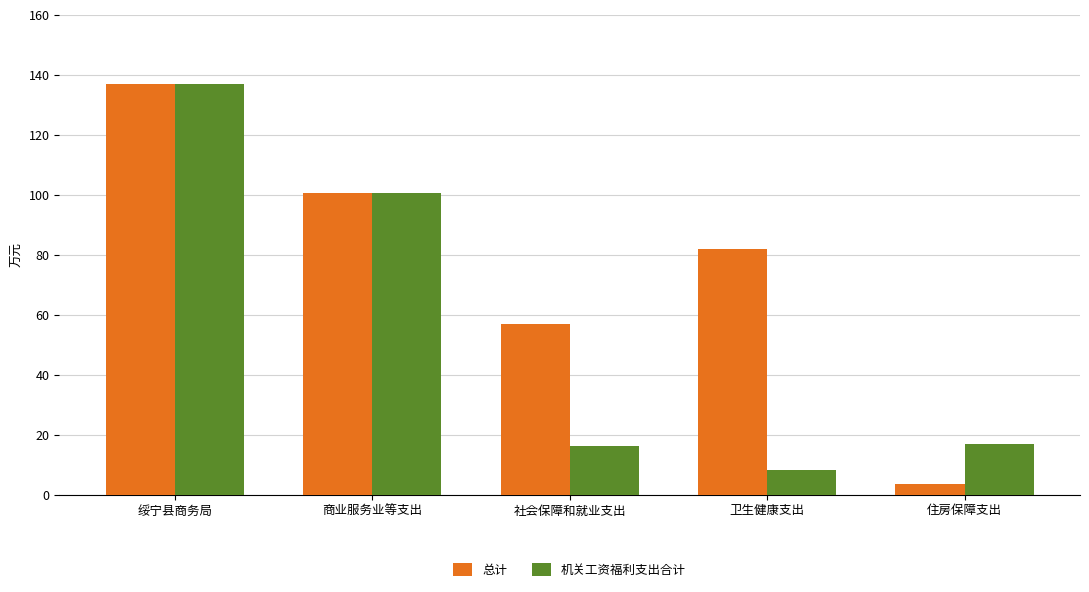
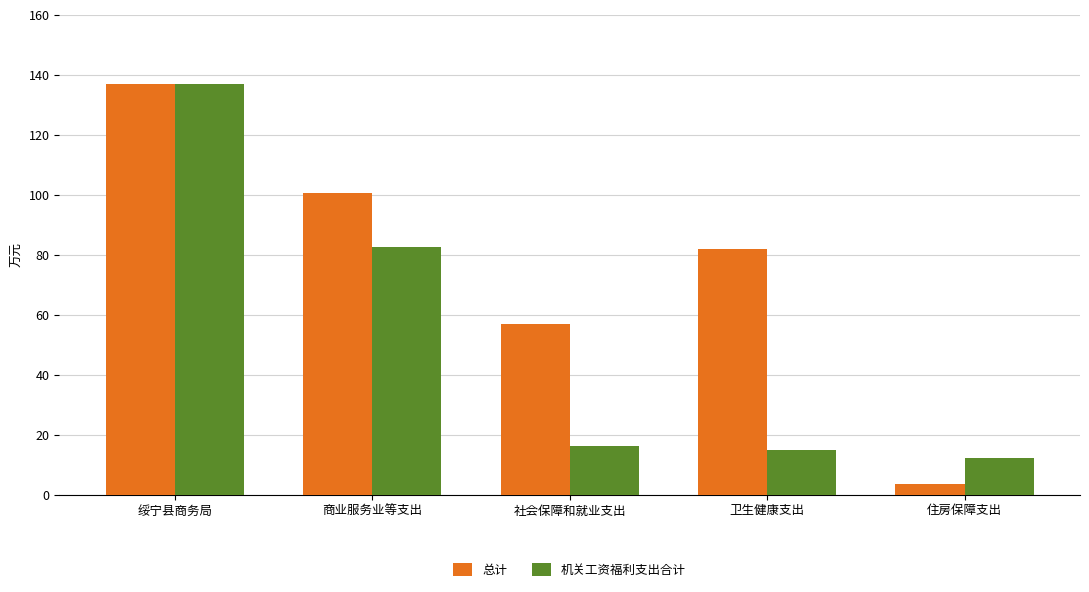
  {
    "总计": {
      "绥宁县商务局": 137,
      "商业服务业等支出": 101,
      "社会保障和就业支出": 57,
      "卫生健康支出": 82,
      "住房保障支出": 4
    },
    "机关工资福利支出合计": {
      "绥宁县商务局": 137,
-     "商业服务业等支出": 101,
+     "商业服务业等支出": 83,
      "社会保障和就业支出": 16,
-     "卫生健康支出": 8,
-     "住房保障支出": 17
+     "卫生健康支出": 15,
+     "住房保障支出": 12
    }
  }
